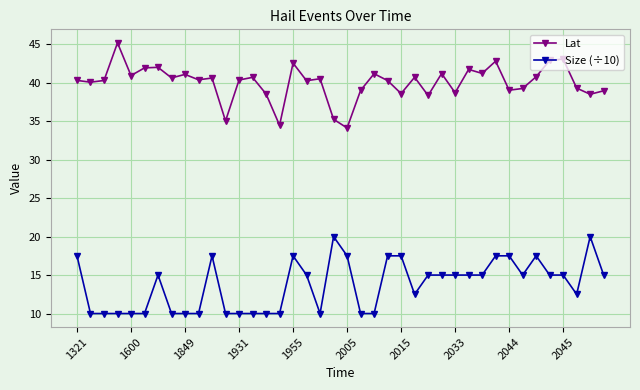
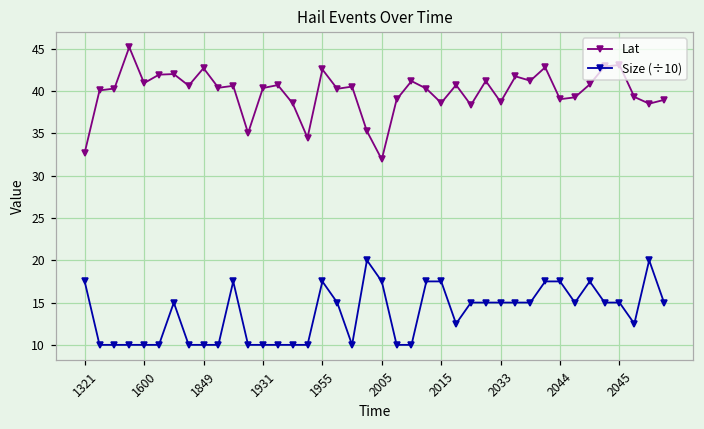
  {
    "Lat": {
-     "1321": 40,
+     "1321": 33,
      "1600": 41,
-     "1849": 41,
+     "1849": 43,
      "1931": 40,
      "1955": 43,
-     "2005": 34,
+     "2005": 32,
      "2015": 39,
      "2033": 39,
      "2044": 39
    },
    "Size (÷10)": {
      "1321": 18,
      "1600": 10,
      "1849": 10,
      "1931": 10,
      "1955": 18,
      "2005": 18,
      "2015": 18,
      "2033": 15,
      "2044": 18,
      "2045": 15
    }
  }
